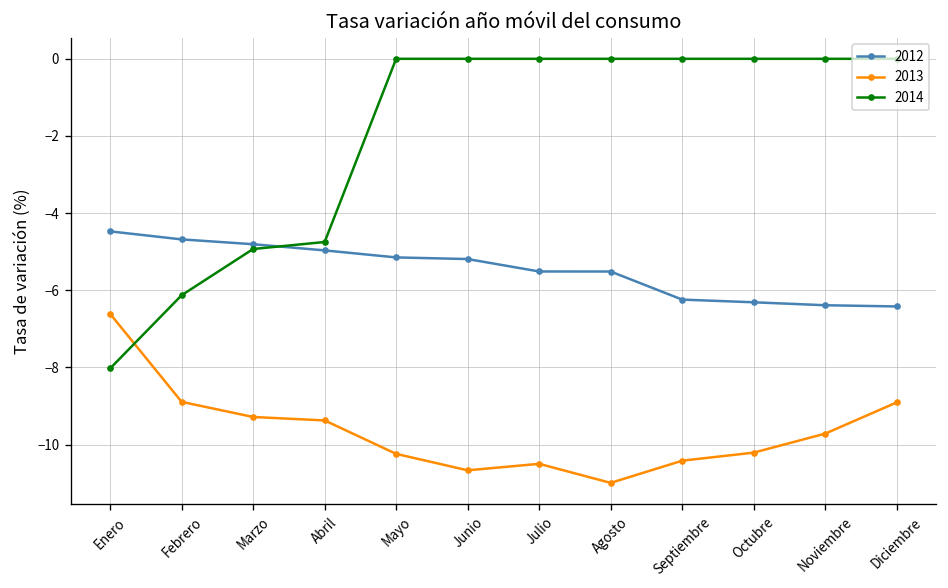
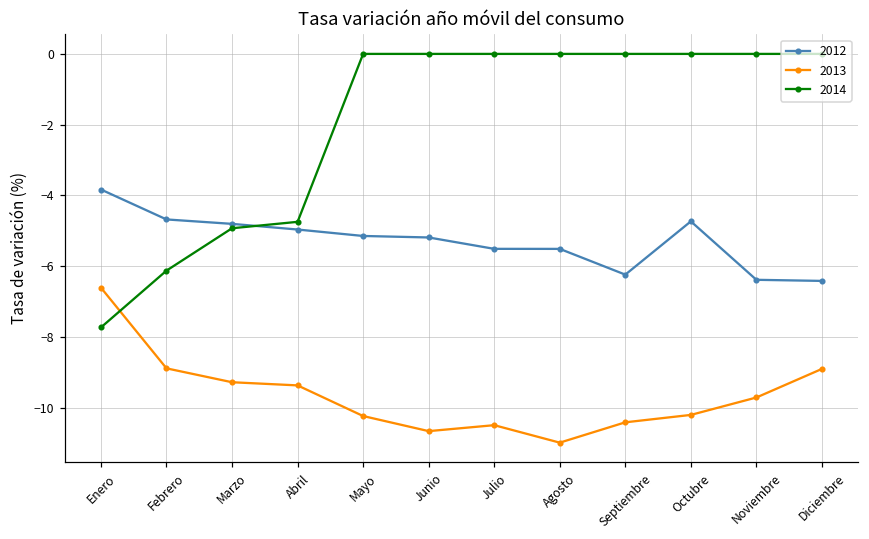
  {
    "2012": {
-     "Enero": -4.5,
+     "Enero": -3.8,
      "Febrero": -4.7,
      "Marzo": -4.8,
      "Abril": -5.0,
      "Mayo": -5.1,
      "Junio": -5.2,
      "Julio": -5.5,
      "Agosto": -5.5,
      "Septiembre": -6.2,
-     "Octubre": -6.3,
+     "Octubre": -4.7,
      "Noviembre": -6.4,
      "Diciembre": -6.4
    },
    "2013": {
      "Enero": -6.6,
      "Febrero": -8.9,
      "Marzo": -9.3,
      "Abril": -9.4,
      "Mayo": -10.2,
      "Junio": -10.7,
      "Julio": -10.5,
      "Agosto": -11.0,
      "Septiembre": -10.4,
      "Octubre": -10.2,
      "Noviembre": -9.7,
      "Diciembre": -8.9
    },
    "2014": {
-     "Enero": -8.0,
+     "Enero": -7.7,
      "Febrero": -6.1,
      "Marzo": -4.9,
      "Abril": -4.7,
      "Mayo": 0.0,
      "Junio": 0.0,
      "Julio": 0.0,
      "Agosto": 0.0,
      "Septiembre": 0.0,
      "Octubre": 0.0,
      "Noviembre": 0.0
    }
  }
